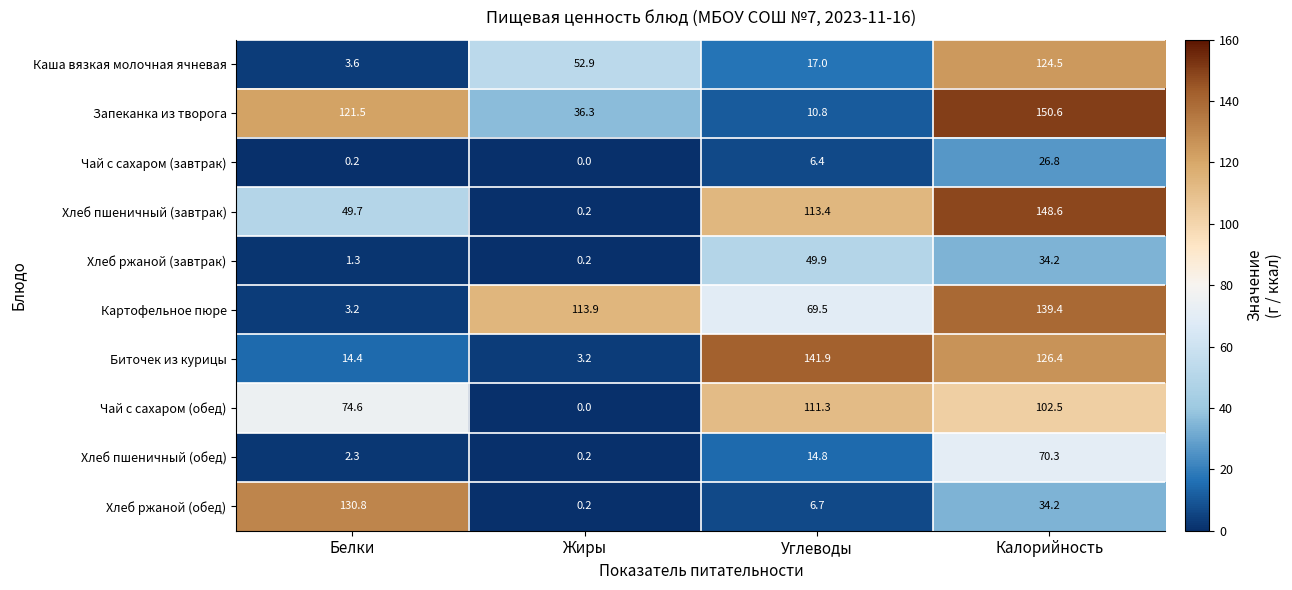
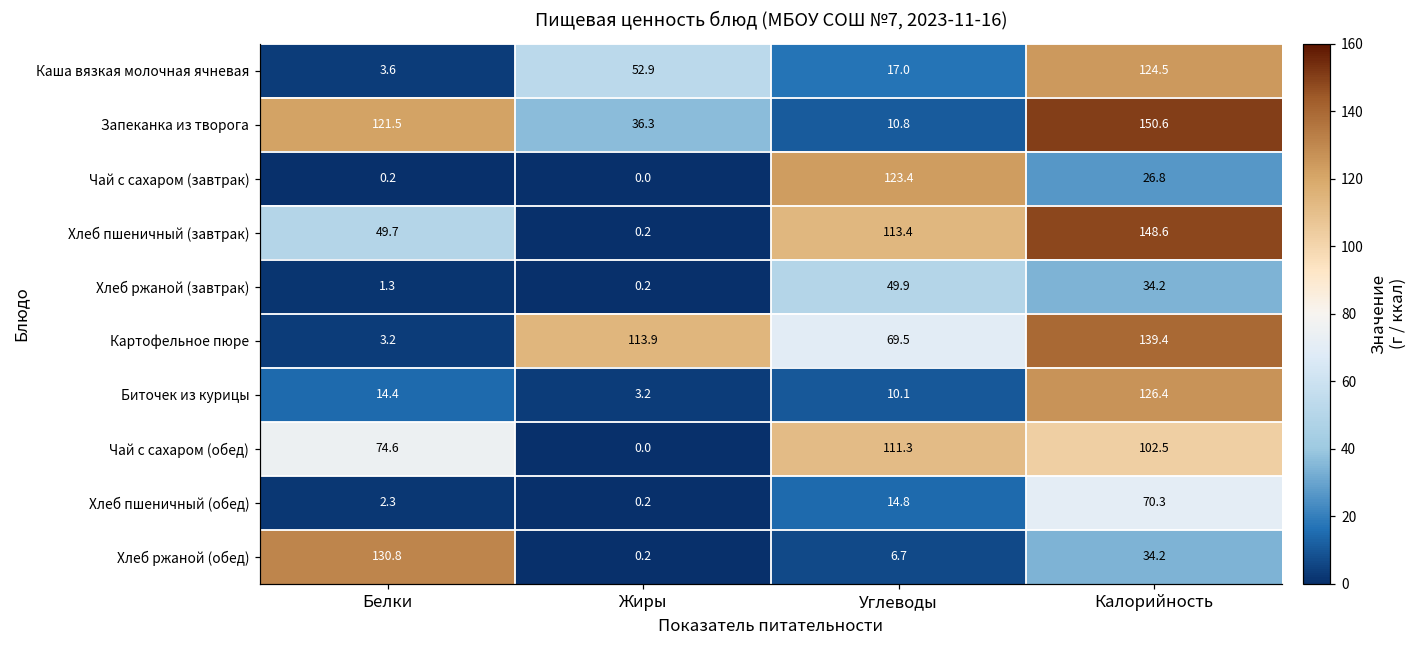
  {
    "Каша вязкая молочная ячневая": {
      "Белки": 3.6,
      "Жиры": 52.9,
      "Углеводы": 17.0,
      "Калорийность": 124.5
    },
    "Запеканка из творога": {
      "Белки": 121.5,
      "Жиры": 36.3,
      "Углеводы": 10.8,
      "Калорийность": 150.6
    },
    "Чай с сахаром (завтрак)": {
      "Белки": 0.2,
      "Жиры": 0.0,
-     "Углеводы": 6.4,
+     "Углеводы": 123.4,
      "Калорийность": 26.8
    },
    "Хлеб пшеничный (завтрак)": {
      "Белки": 49.7,
      "Жиры": 0.2,
      "Углеводы": 113.4,
      "Калорийность": 148.6
    },
    "Хлеб ржаной (завтрак)": {
      "Белки": 1.3,
      "Жиры": 0.2,
      "Углеводы": 49.9,
      "Калорийность": 34.2
    },
    "Картофельное пюре": {
      "Белки": 3.2,
      "Жиры": 113.9,
      "Углеводы": 69.5,
      "Калорийность": 139.4
    },
    "Биточек из курицы": {
      "Белки": 14.4,
      "Жиры": 3.2,
-     "Углеводы": 141.9,
+     "Углеводы": 10.1,
      "Калорийность": 126.4
    },
    "Чай с сахаром (обед)": {
      "Белки": 74.6,
      "Жиры": 0.0,
      "Углеводы": 111.3,
      "Калорийность": 102.5
    },
    "Хлеб пшеничный (обед)": {
      "Белки": 2.3,
      "Жиры": 0.2,
      "Углеводы": 14.8,
      "Калорийность": 70.3
    },
    "Хлеб ржаной (обед)": {
      "Белки": 130.8,
      "Жиры": 0.2,
      "Углеводы": 6.7,
      "Калорийность": 34.2
    }
  }
